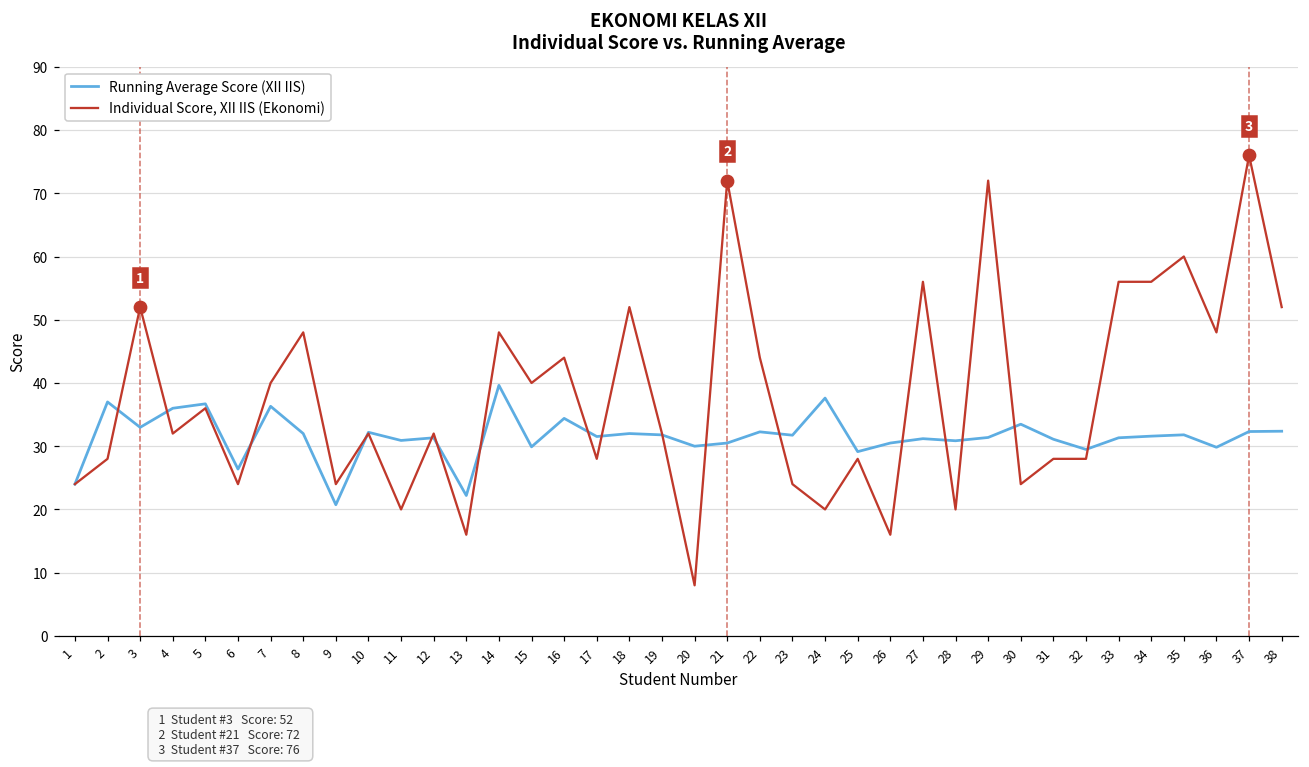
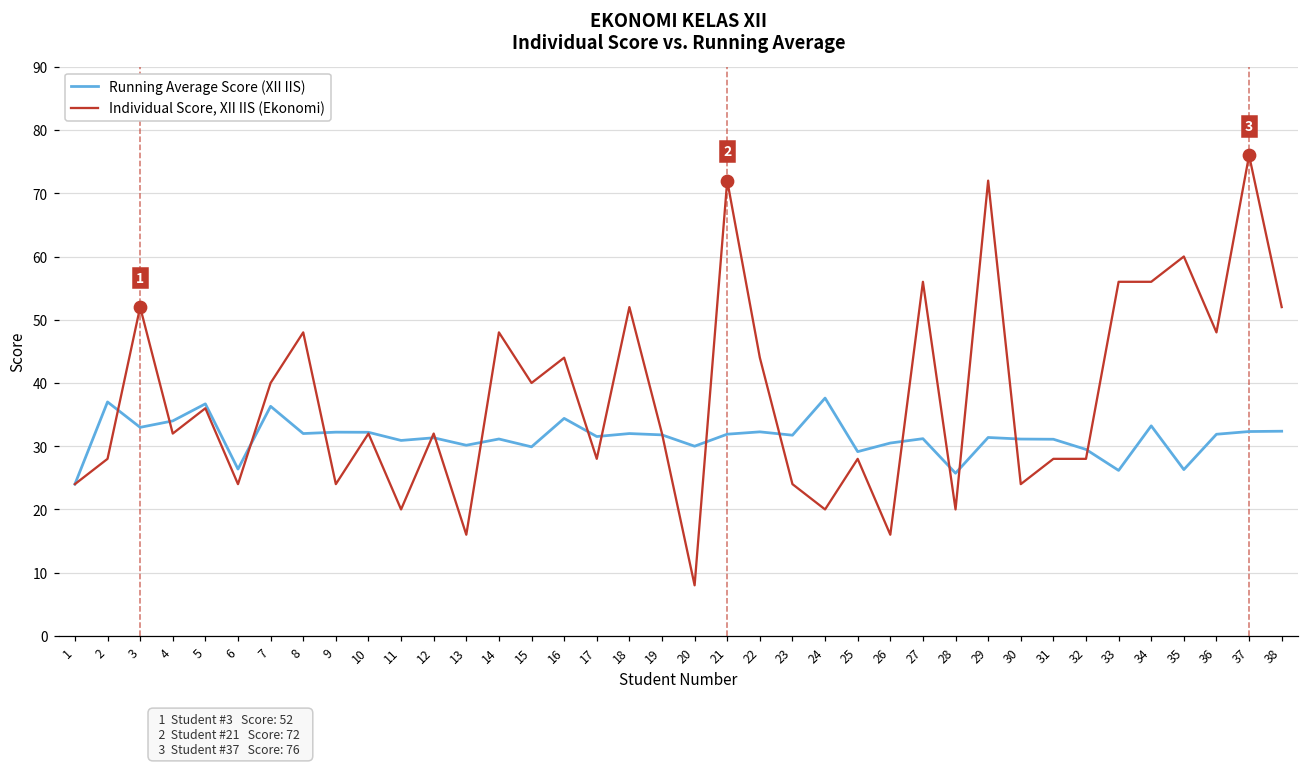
  {
    "Running Average Score (XII IIS)": {
      "2": 37,
      "3": 33,
-     "4": 36,
+     "4": 34,
      "5": 37,
      "6": 26,
      "7": 36,
      "8": 32,
-     "9": 21,
+     "9": 32,
      "11": 31,
      "12": 31,
-     "13": 22,
-     "14": 40,
+     "13": 30,
+     "14": 31,
      "15": 30,
      "16": 34,
      "17": 32,
      "18": 32,
      "20": 30,
-     "21": 31,
+     "21": 32,
      "22": 32,
      "23": 32,
      "24": 38,
      "25": 29,
      "26": 31,
      "27": 31,
-     "28": 31,
+     "28": 26,
      "29": 31,
-     "30": 33,
+     "30": 31,
      "31": 31,
      "32": 29,
-     "33": 31,
-     "34": 32,
-     "35": 32,
-     "36": 30,
+     "33": 26,
+     "34": 33,
+     "35": 26,
+     "36": 32,
      "37": 32,
      "38": 32
    }
  }
